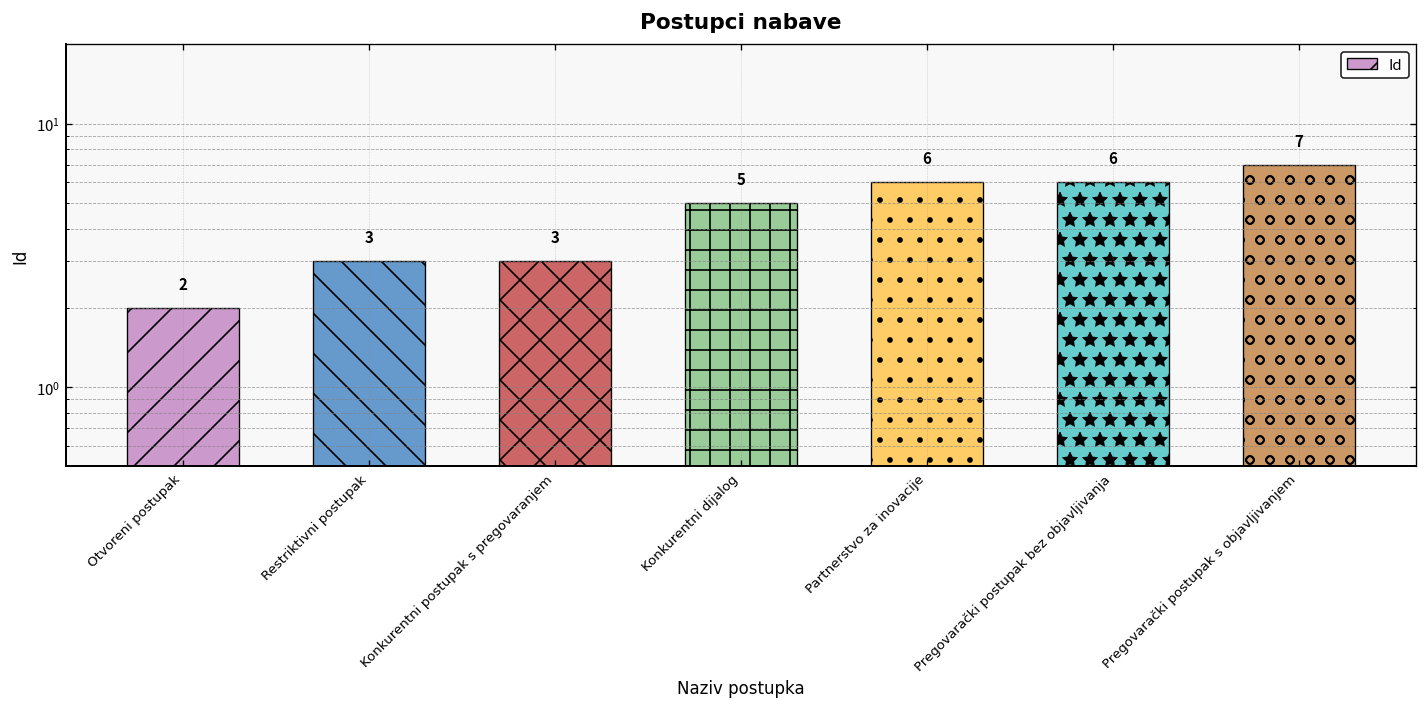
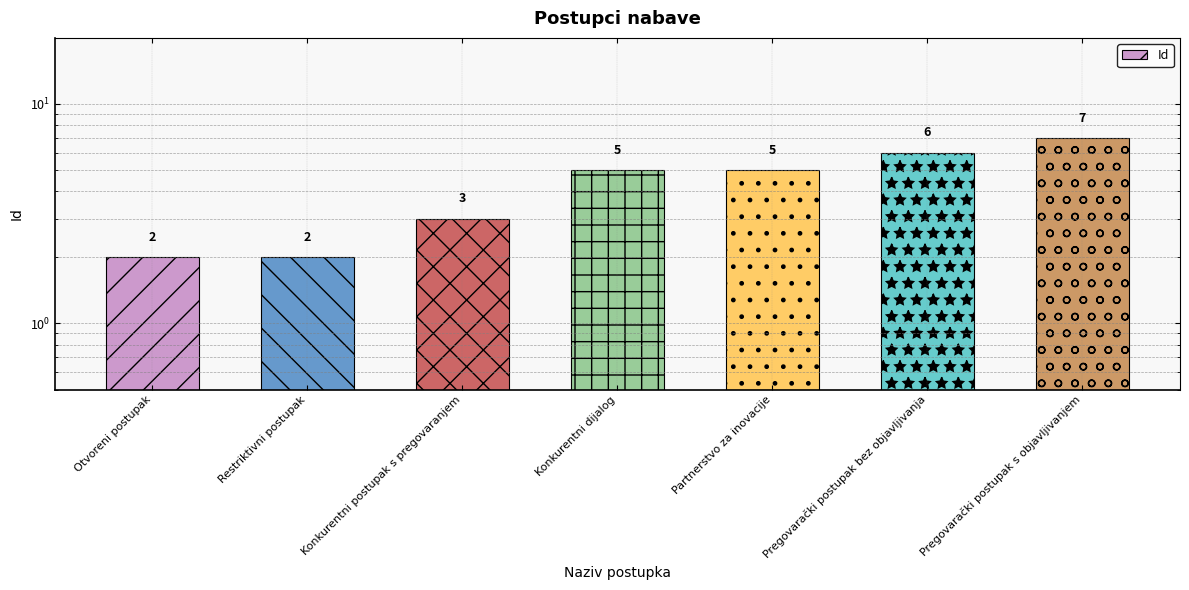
  {
    "Otvoreni postupak": 2,
-   "Restriktivni postupak": 3,
+   "Restriktivni postupak": 2,
    "Konkurentni postupak s pregovaranjem": 3,
    "Konkurentni dijalog": 5,
-   "Partnerstvo za inovacije": 6,
+   "Partnerstvo za inovacije": 5,
    "Pregovarački postupak bez objavljivanja": 6,
    "Pregovarački postupak s objavljivanjem": 7
  }
